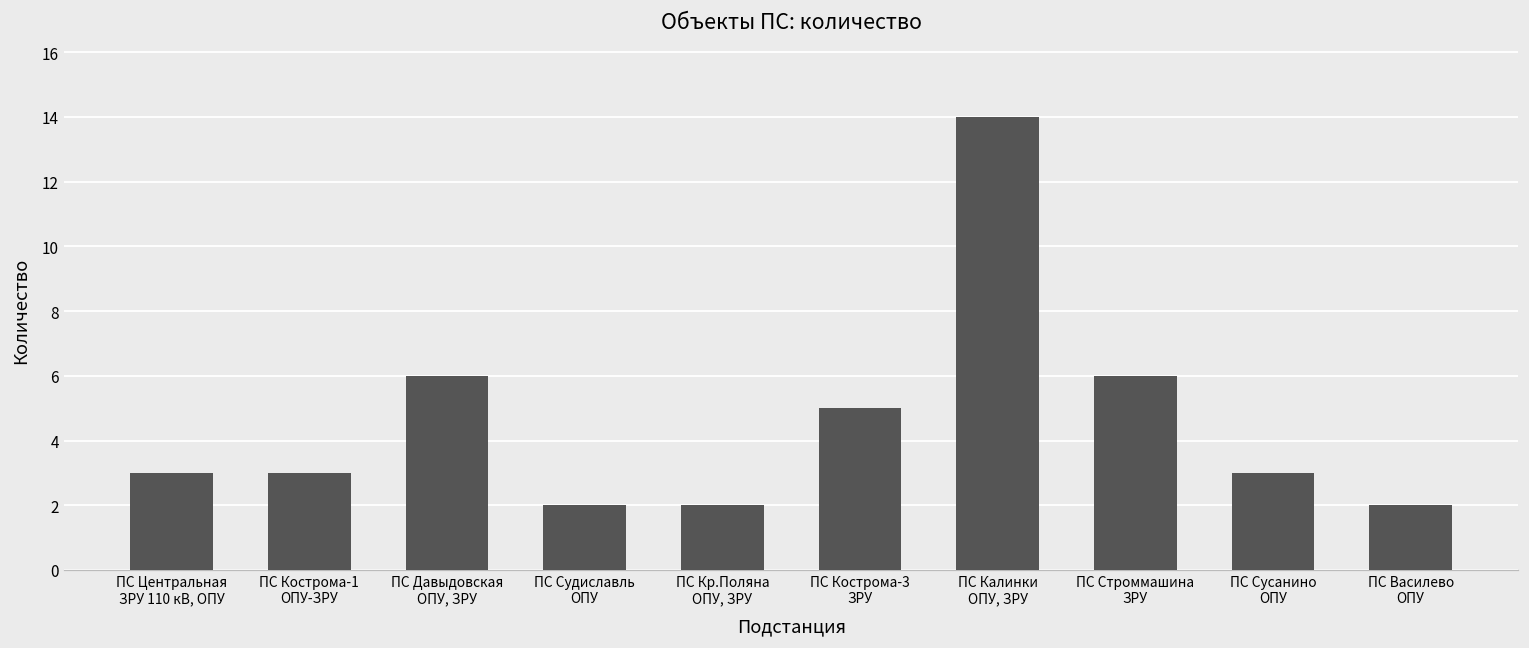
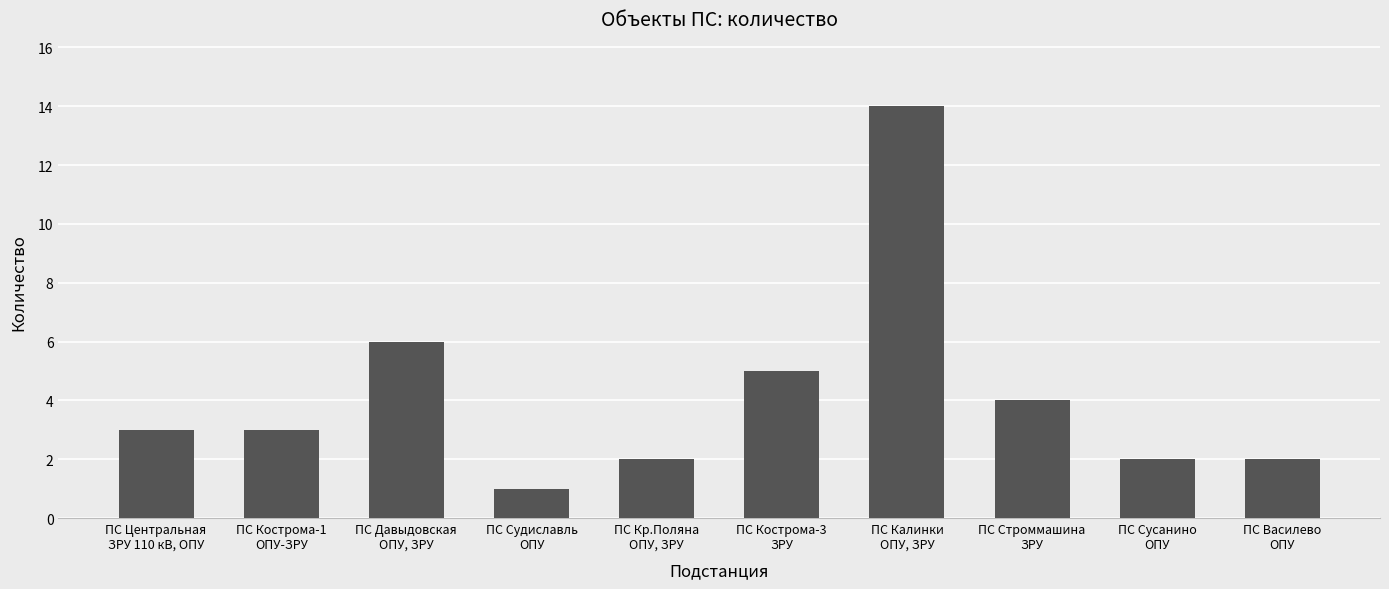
  {
    "ПС Центральная ЗРУ 110 кВ, ОПУ": 3,
    "ПС Кострома-1 ОПУ-ЗРУ": 3,
    "ПС Давыдовская ОПУ, ЗРУ": 6,
-   "ПС Судиславль ОПУ": 2,
+   "ПС Судиславль ОПУ": 1,
    "ПС Кр.Поляна ОПУ, ЗРУ": 2,
    "ПС Кострома-3 ЗРУ": 5,
    "ПС Калинки ОПУ, ЗРУ": 14,
-   "ПС Строммашина ЗРУ": 6,
-   "ПС Сусанино ОПУ": 3,
+   "ПС Строммашина ЗРУ": 4,
+   "ПС Сусанино ОПУ": 2,
    "ПС Василево ОПУ": 2
  }
